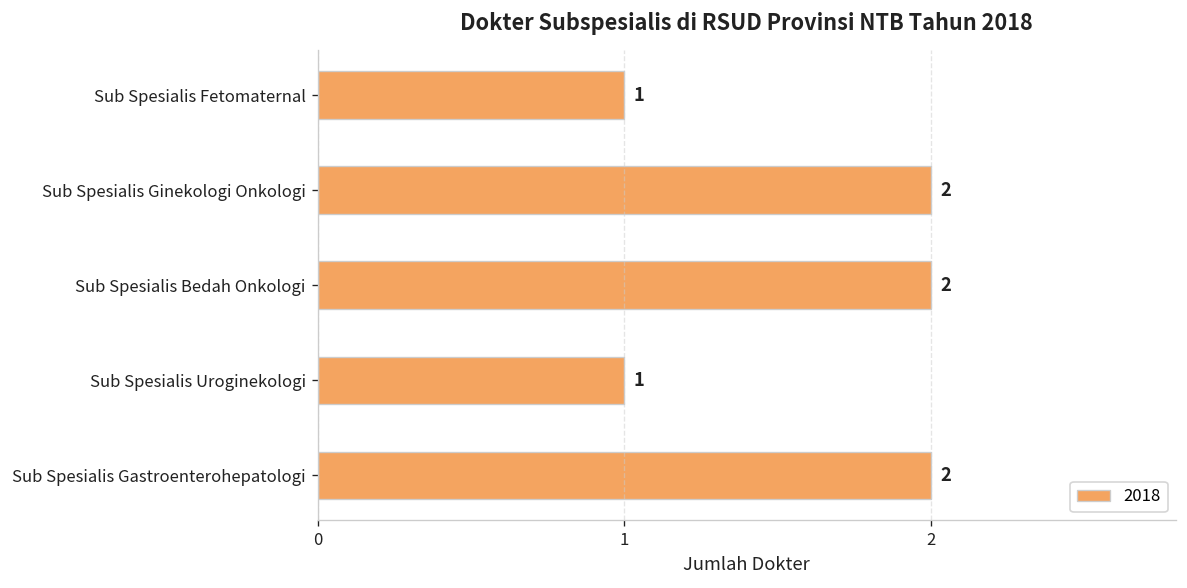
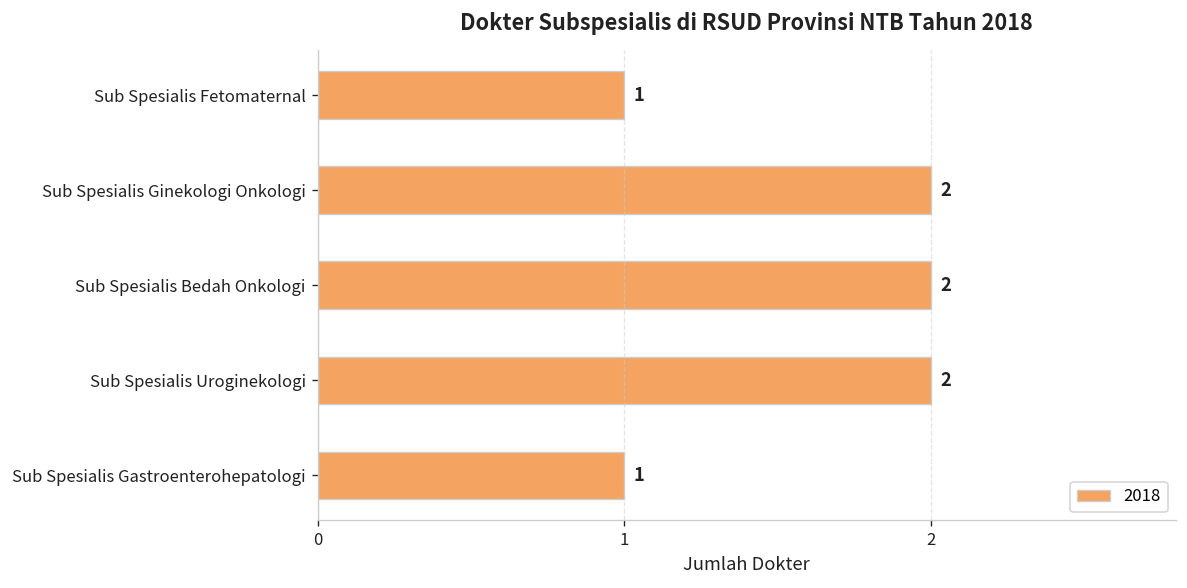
  {
    "Sub Spesialis Fetomaternal": 1,
    "Sub Spesialis Ginekologi Onkologi": 2,
    "Sub Spesialis Bedah Onkologi": 2,
-   "Sub Spesialis Uroginekologi": 1,
-   "Sub Spesialis Gastroenterohepatologi": 2
+   "Sub Spesialis Uroginekologi": 2,
+   "Sub Spesialis Gastroenterohepatologi": 1
  }
